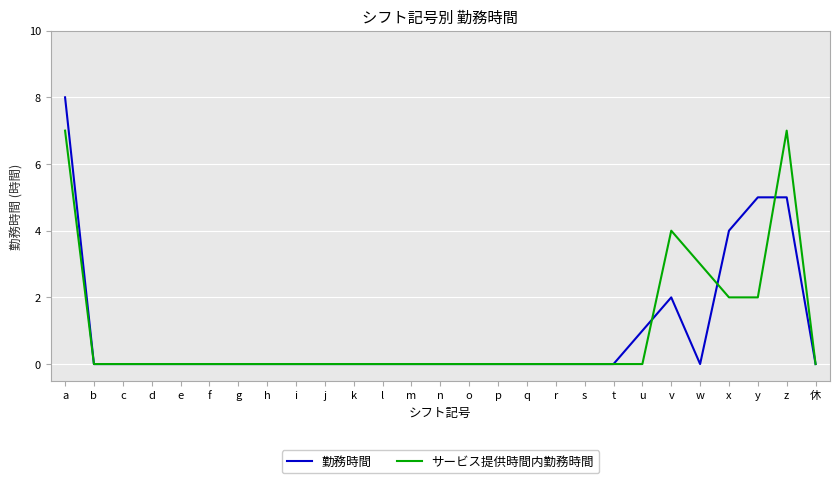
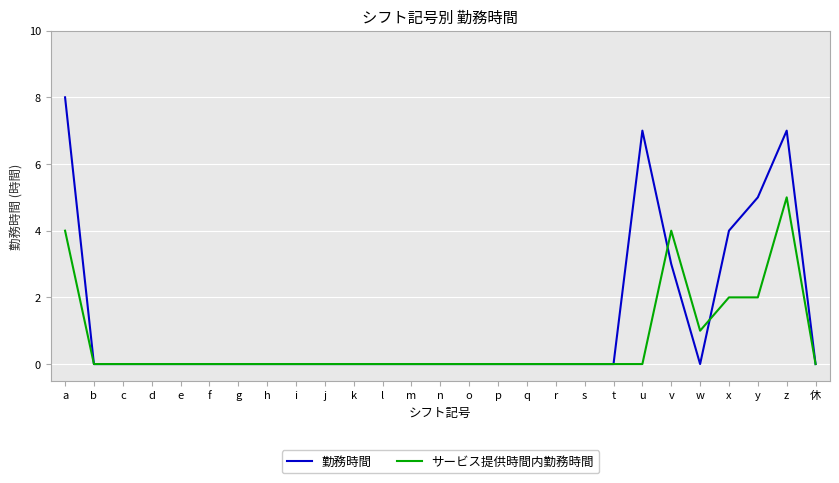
  {
    "勤務時間": {
      "a": 8,
-     "u": 1,
-     "v": 2,
+     "u": 7,
+     "v": 3,
      "w": 0,
      "x": 4,
      "y": 5,
-     "z": 5
+     "z": 7
    },
    "サービス提供時間内勤務時間": {
-     "a": 7,
+     "a": 4,
      "u": 0,
      "v": 4,
-     "w": 3,
+     "w": 1,
      "x": 2,
      "y": 2,
-     "z": 7
+     "z": 5
    }
  }
